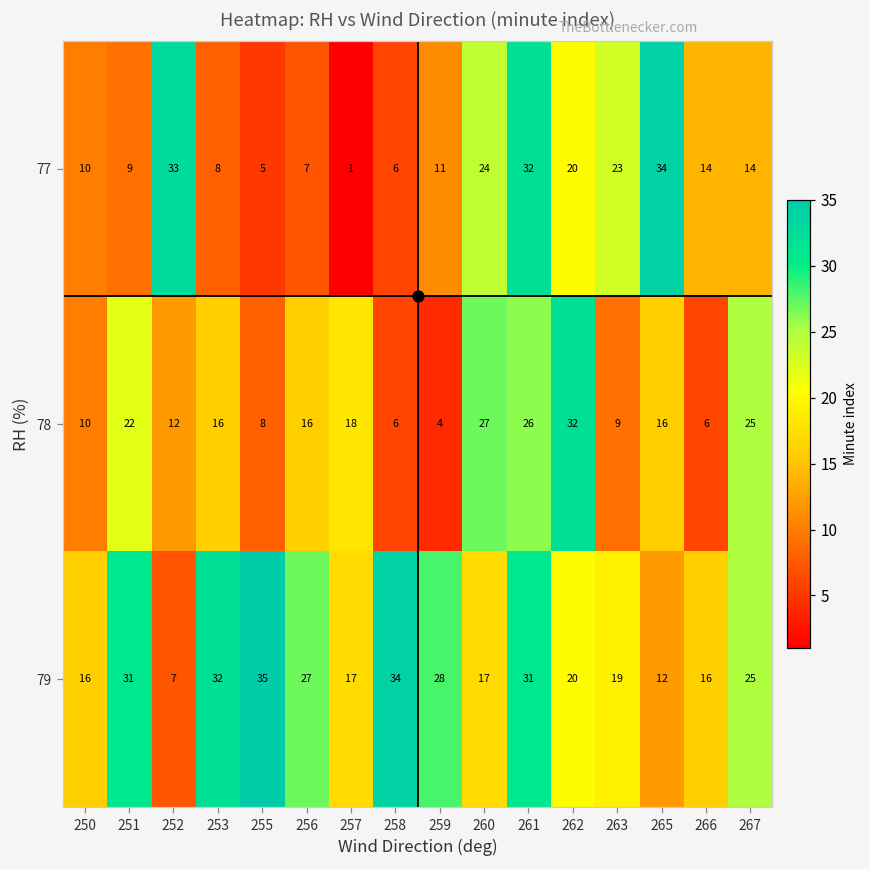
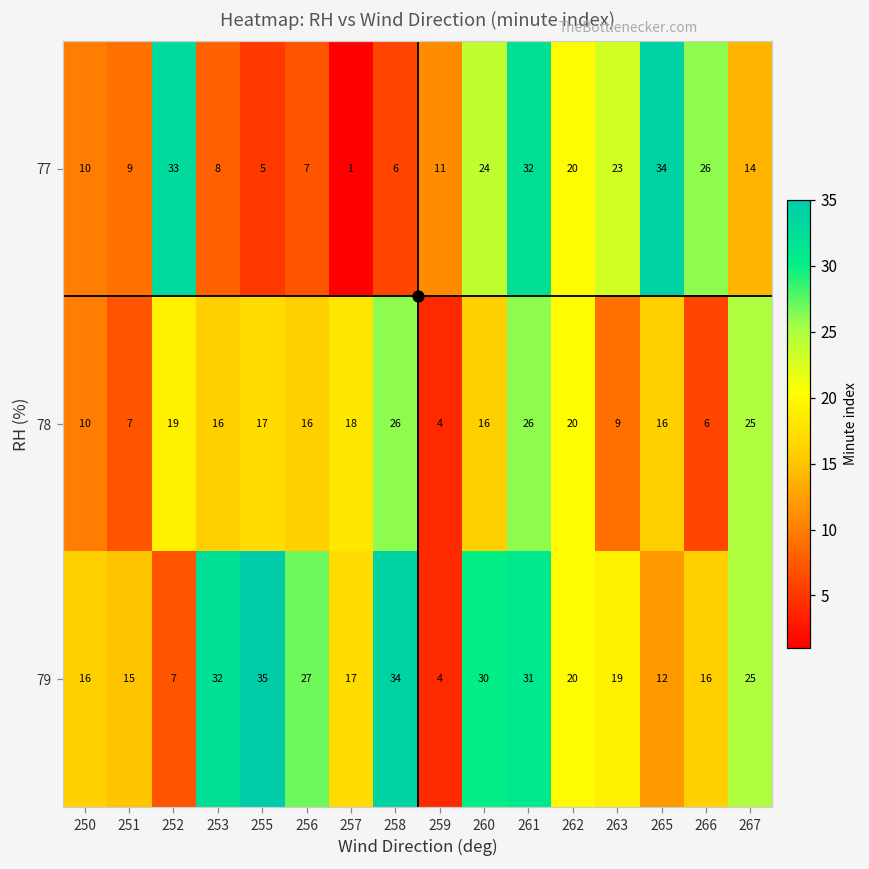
  {
    "77": {
      "250": 10,
      "251": 9,
      "252": 33,
      "253": 8,
      "255": 5,
      "256": 7,
      "257": 1,
      "258": 6,
      "259": 11,
      "260": 24,
      "261": 32,
      "262": 20,
      "263": 23,
      "265": 34,
-     "266": 14,
+     "266": 26,
      "267": 14
    },
    "78": {
      "250": 10,
-     "251": 22,
-     "252": 12,
+     "251": 7,
+     "252": 19,
      "253": 16,
-     "255": 8,
+     "255": 17,
      "256": 16,
      "257": 18,
-     "258": 6,
+     "258": 26,
      "259": 4,
-     "260": 27,
+     "260": 16,
      "261": 26,
-     "262": 32,
+     "262": 20,
      "263": 9,
      "265": 16,
      "266": 6,
      "267": 25
    },
    "79": {
      "250": 16,
-     "251": 31,
+     "251": 15,
      "252": 7,
      "253": 32,
      "255": 35,
      "256": 27,
      "257": 17,
      "258": 34,
-     "259": 28,
-     "260": 17,
+     "259": 4,
+     "260": 30,
      "261": 31,
      "262": 20,
      "263": 19,
      "265": 12,
      "266": 16,
      "267": 25
    }
  }
